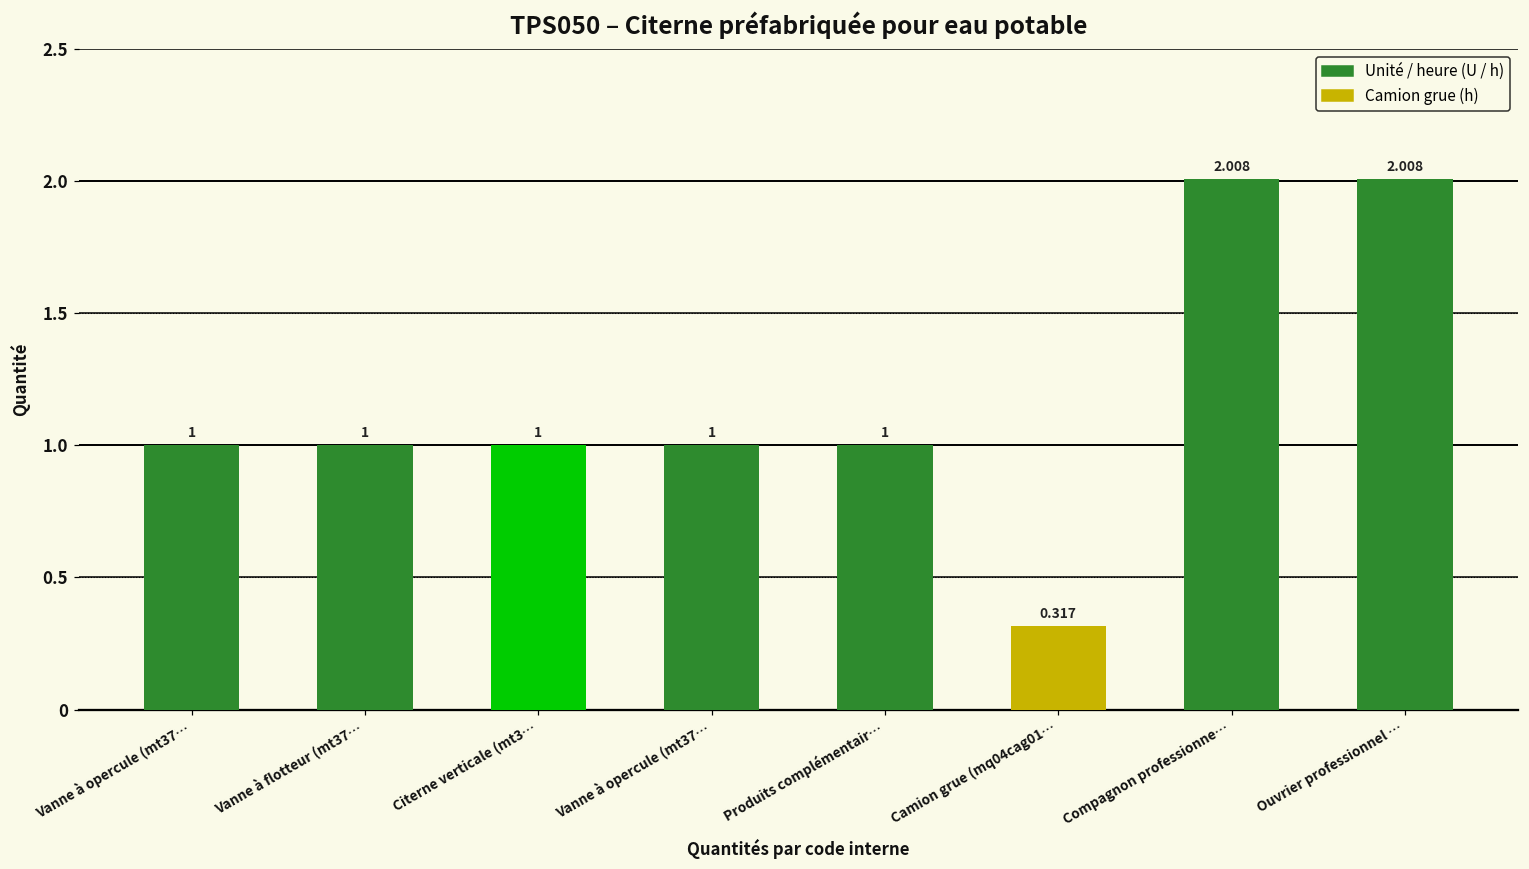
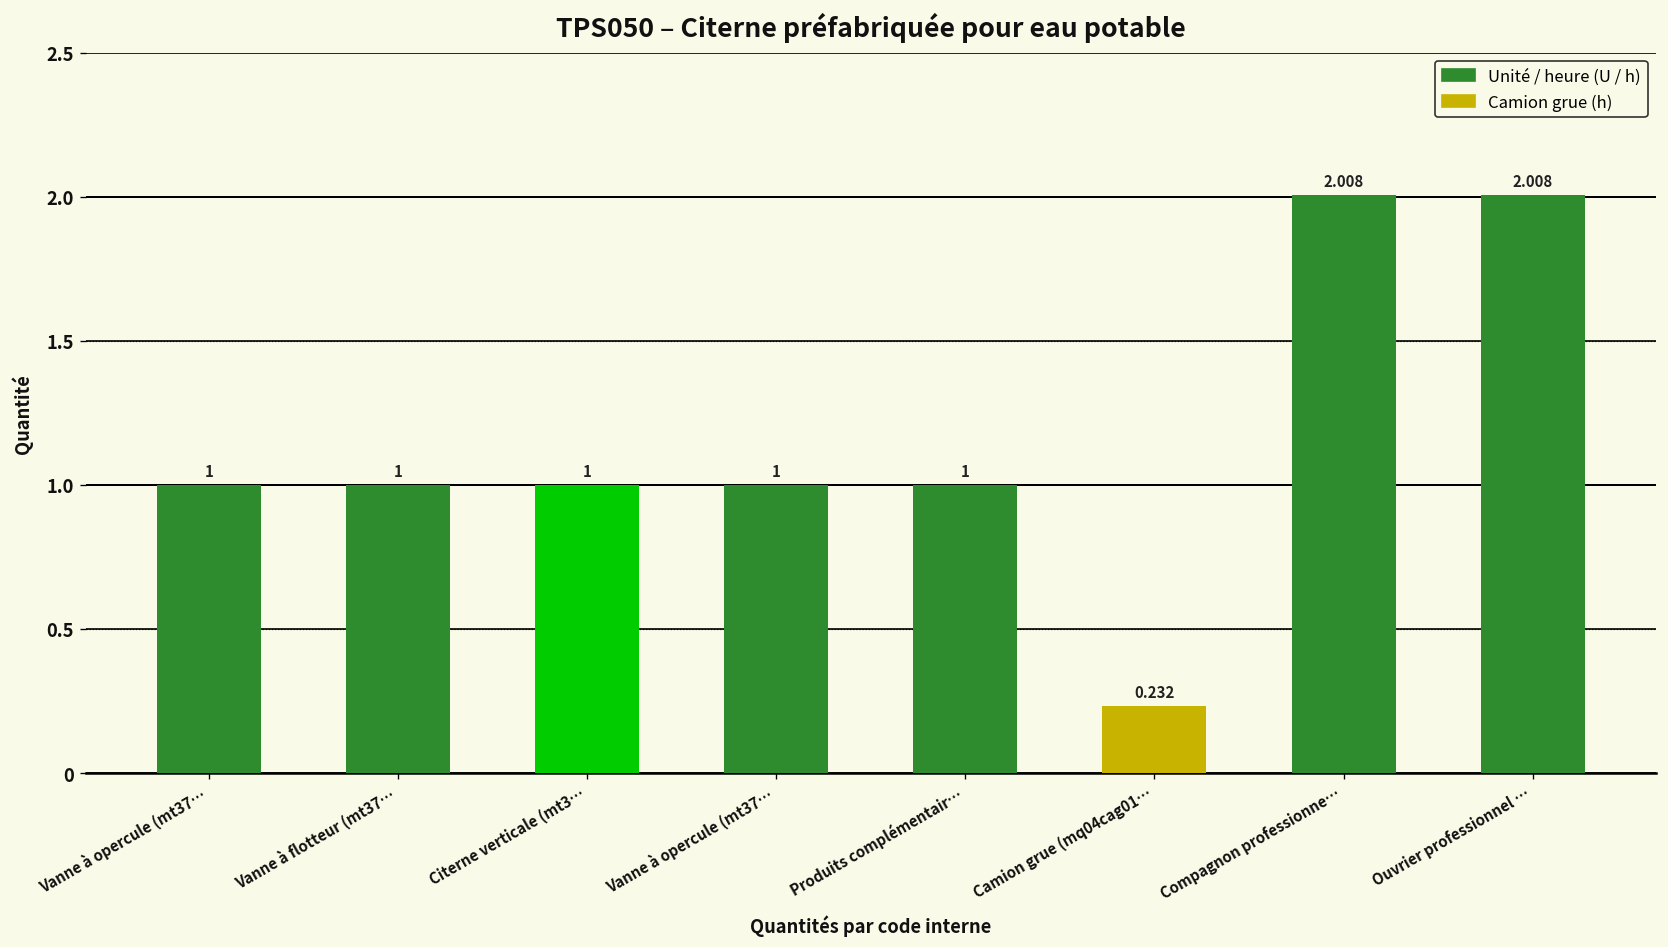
  {
    "Vanne à flotteur (mt37…": 1,
    "Citerne verticale (mt3…": 1,
    "Produits complémentair…": 1,
-   "Camion grue (mq04cag01…": 0.317,
+   "Camion grue (mq04cag01…": 0.232,
    "Compagnon professionne…": 2.008,
    "Ouvrier professionnel …": 2.008
  }
